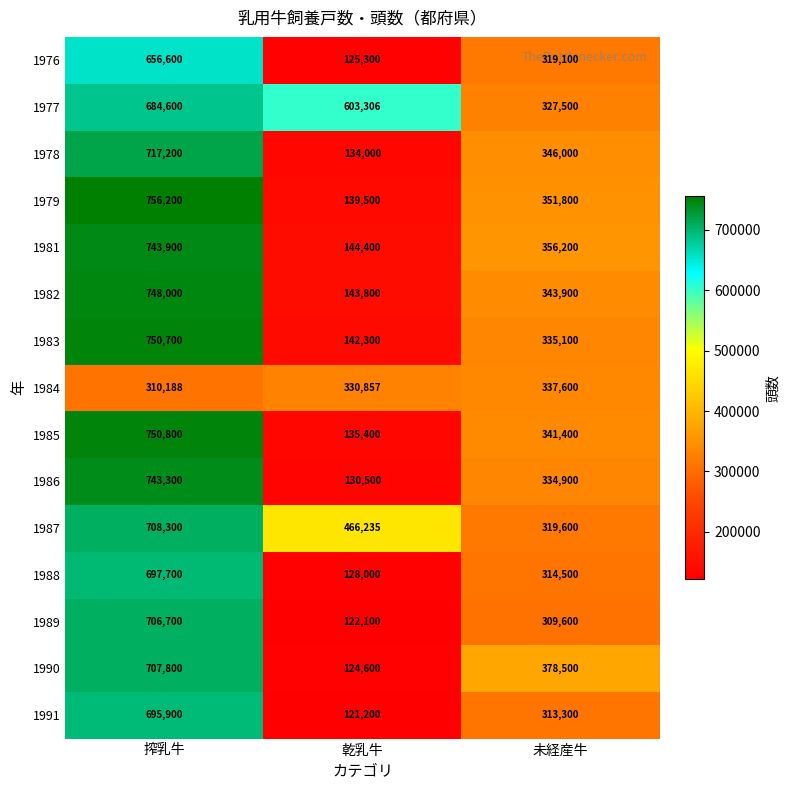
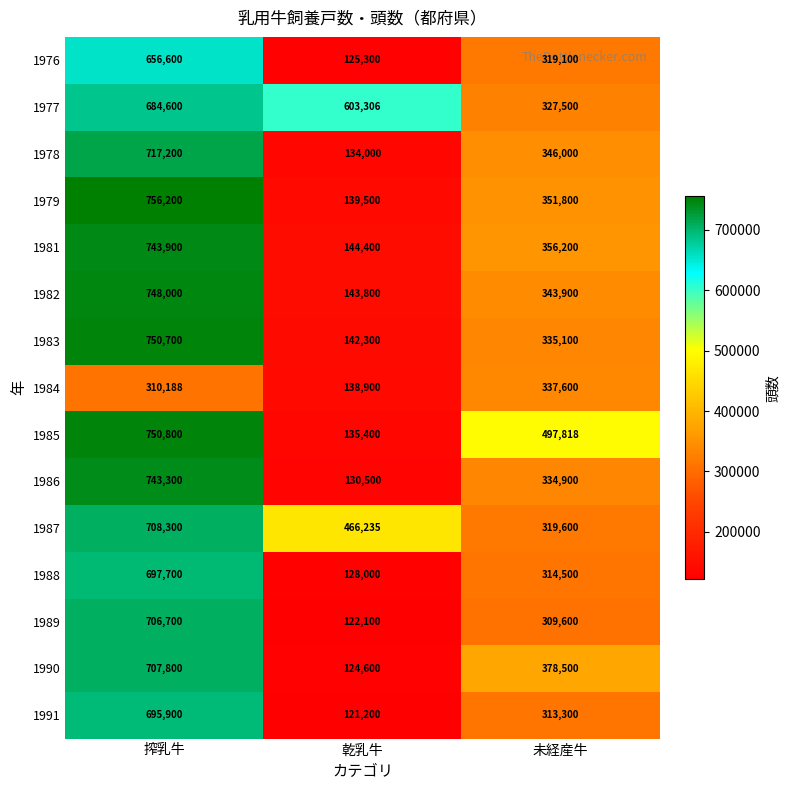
  {
    "1976": {
      "搾乳牛": "656,600",
      "乾乳牛": "125,300"
    },
    "1977": {
      "搾乳牛": "684,600",
      "乾乳牛": "603,306",
      "未経産牛": "327,500"
    },
    "1978": {
      "搾乳牛": "717,200",
      "乾乳牛": "134,000",
      "未経産牛": "346,000"
    },
    "1979": {
      "搾乳牛": "756,200",
      "乾乳牛": "139,500",
      "未経産牛": "351,800"
    },
    "1981": {
      "搾乳牛": "743,900",
      "乾乳牛": "144,400",
      "未経産牛": "356,200"
    },
    "1982": {
      "搾乳牛": "748,000",
      "乾乳牛": "143,800",
      "未経産牛": "343,900"
    },
    "1983": {
      "搾乳牛": "750,700",
      "乾乳牛": "142,300",
      "未経産牛": "335,100"
    },
    "1984": {
      "搾乳牛": "310,188",
-     "乾乳牛": "330,857",
+     "乾乳牛": "138,900",
      "未経産牛": "337,600"
    },
    "1985": {
      "搾乳牛": "750,800",
      "乾乳牛": "135,400",
-     "未経産牛": "341,400"
+     "未経産牛": "497,818"
    },
    "1986": {
      "搾乳牛": "743,300",
      "乾乳牛": "130,500",
      "未経産牛": "334,900"
    },
    "1987": {
      "搾乳牛": "708,300",
      "乾乳牛": "466,235",
      "未経産牛": "319,600"
    },
    "1988": {
      "搾乳牛": "697,700",
      "乾乳牛": "128,000",
      "未経産牛": "314,500"
    },
    "1989": {
      "搾乳牛": "706,700",
      "乾乳牛": "122,100",
      "未経産牛": "309,600"
    },
    "1990": {
      "搾乳牛": "707,800",
      "乾乳牛": "124,600",
      "未経産牛": "378,500"
    },
    "1991": {
      "搾乳牛": "695,900",
      "乾乳牛": "121,200",
      "未経産牛": "313,300"
    }
  }
